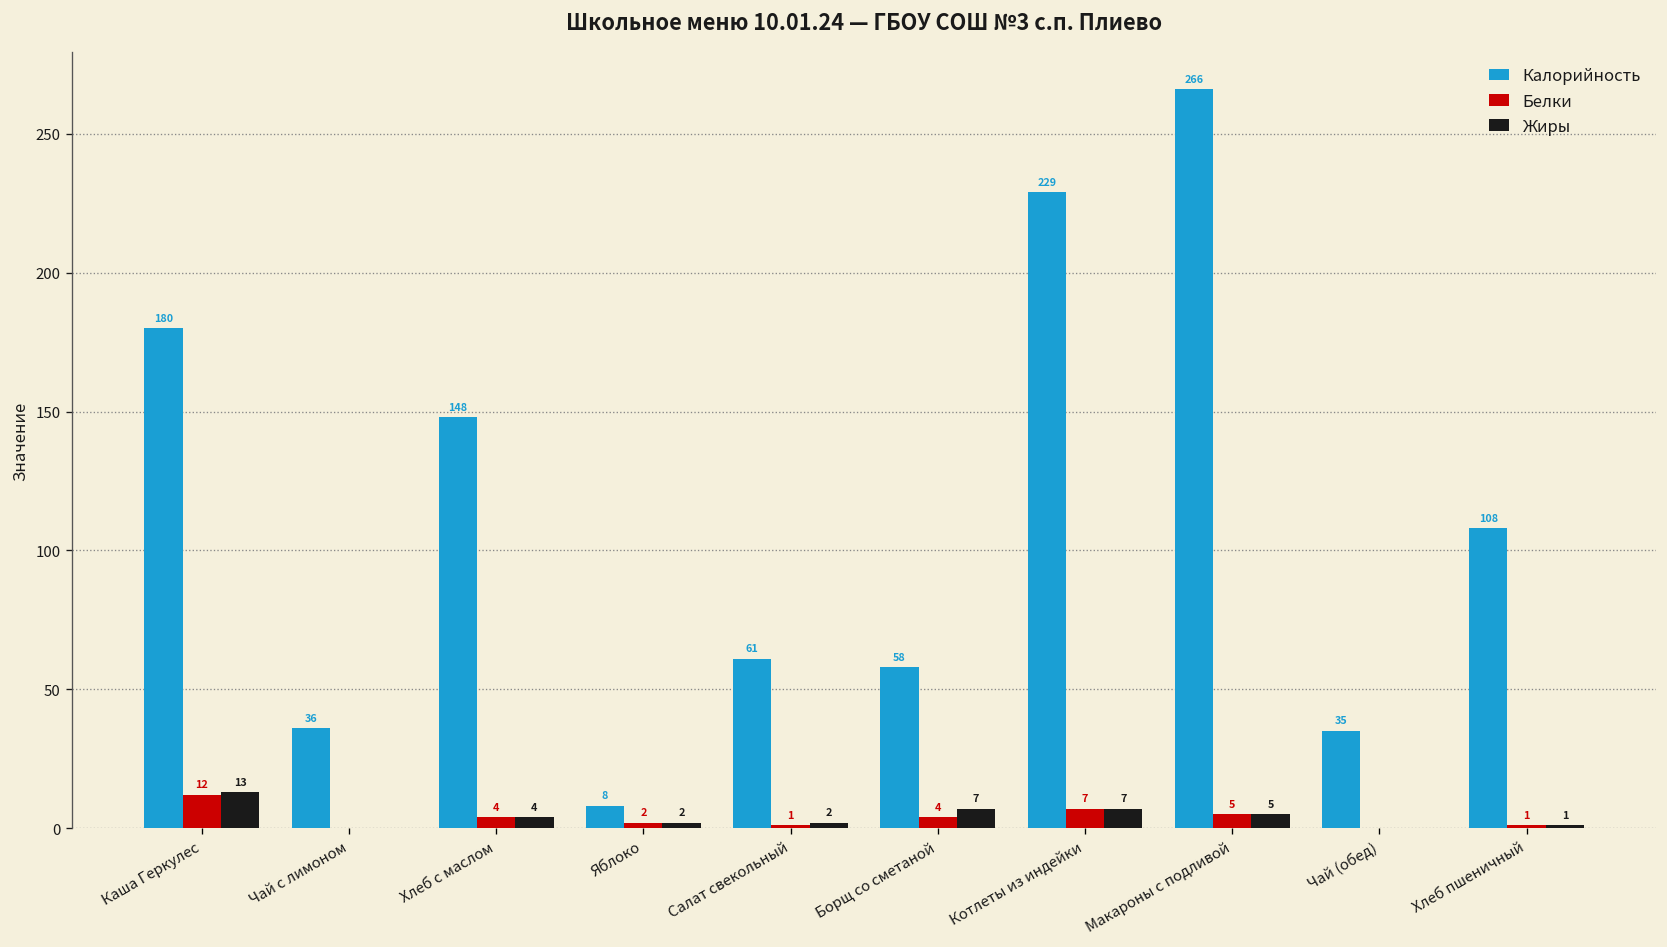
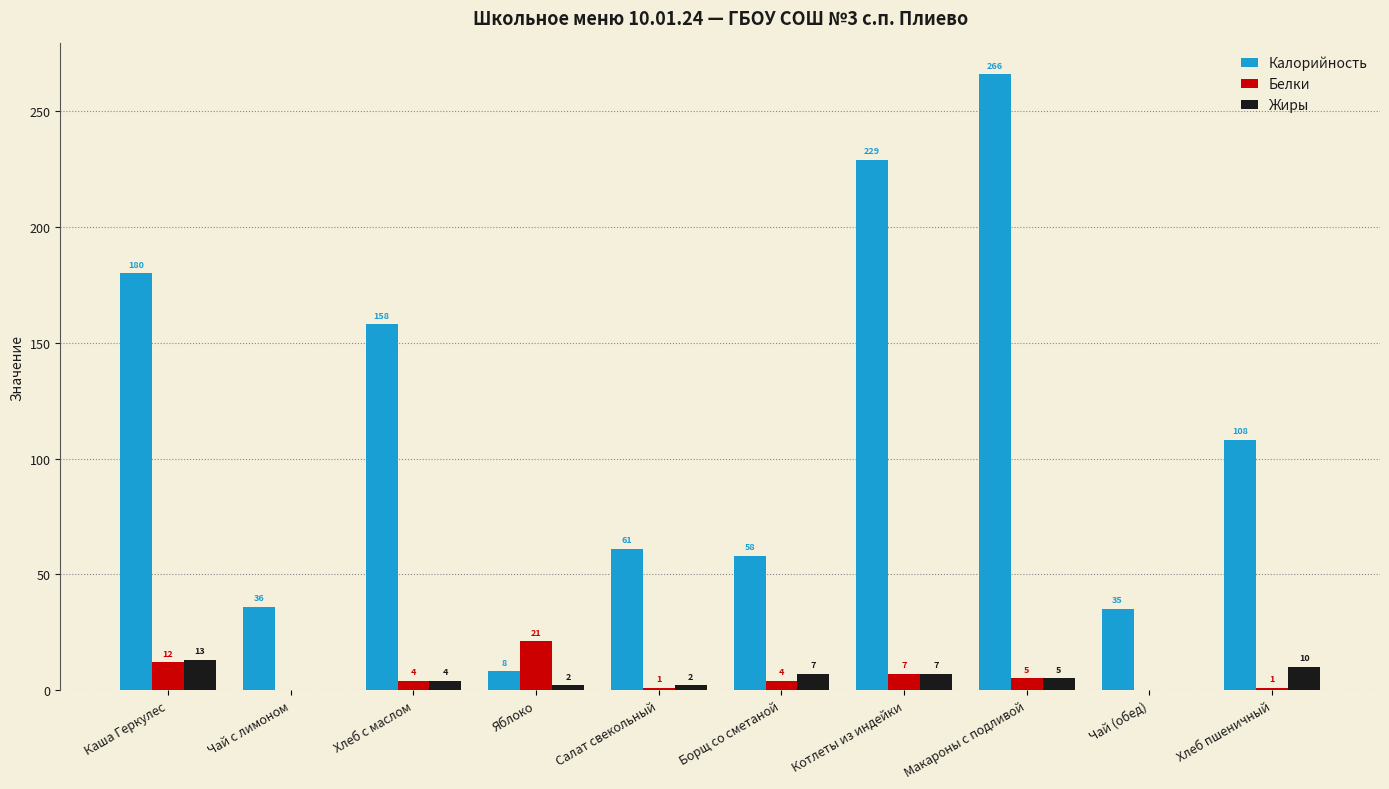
  {
    "Калорийность": {
      "Каша Геркулес": 180,
      "Чай с лимоном": 36,
-     "Хлеб с маслом": 148,
+     "Хлеб с маслом": 158,
      "Яблоко": 8,
      "Салат свекольный": 61,
      "Борщ со сметаной": 58,
      "Котлеты из индейки": 229,
      "Макароны с подливой": 266,
      "Чай (обед)": 35,
      "Хлеб пшеничный": 108
    },
    "Белки": {
      "Каша Геркулес": 12,
      "Хлеб с маслом": 4,
-     "Яблоко": 2,
+     "Яблоко": 21,
      "Салат свекольный": 1,
      "Борщ со сметаной": 4,
      "Котлеты из индейки": 7,
      "Макароны с подливой": 5,
      "Хлеб пшеничный": 1
    },
    "Жиры": {
      "Каша Геркулес": 13,
      "Хлеб с маслом": 4,
      "Яблоко": 2,
      "Салат свекольный": 2,
      "Борщ со сметаной": 7,
      "Котлеты из индейки": 7,
      "Макароны с подливой": 5,
-     "Хлеб пшеничный": 1
+     "Хлеб пшеничный": 10
    }
  }
